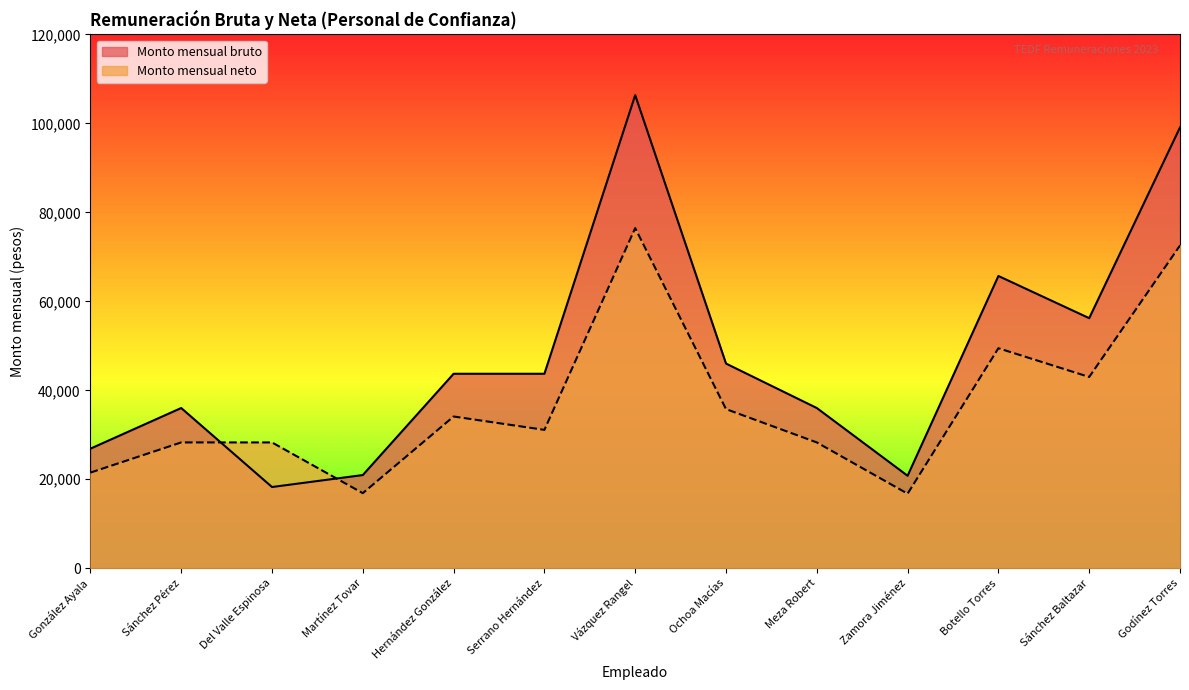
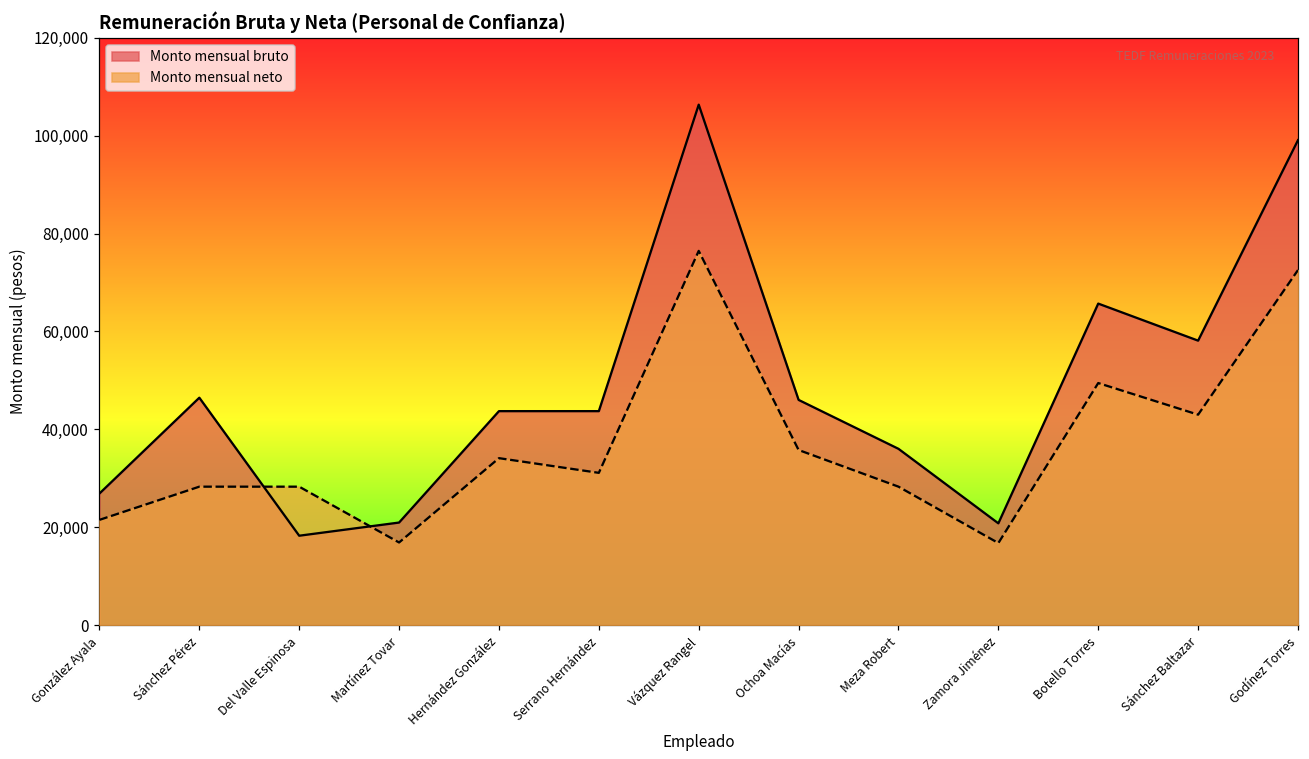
  {
    "Monto mensual bruto": {
      "González Ayala": "27,000",
-     "Sánchez Pérez": "36,000",
+     "Sánchez Pérez": "46,000",
      "Del Valle Espinosa": "18,000",
      "Martínez Tovar": "21,000",
      "Hernández González": "44,000",
      "Serrano Hernández": "44,000",
      "Vázquez Rangel": "106,000",
      "Ochoa Macías": "46,000",
      "Meza Robert": "36,000",
      "Zamora Jiménez": "21,000",
      "Botello Torres": "66,000",
-     "Sánchez Baltazar": "56,000",
+     "Sánchez Baltazar": "58,000",
      "Godínez Torres": "99,000"
    },
    "Monto mensual neto": {
      "González Ayala": "22,000",
      "Sánchez Pérez": "28,000",
      "Del Valle Espinosa": "28,000",
      "Martínez Tovar": "17,000",
      "Hernández González": "34,000",
      "Serrano Hernández": "31,000",
      "Vázquez Rangel": "76,000",
      "Ochoa Macías": "36,000",
      "Meza Robert": "28,000",
      "Zamora Jiménez": "17,000",
      "Botello Torres": "49,000",
      "Sánchez Baltazar": "43,000",
      "Godínez Torres": "73,000"
    }
  }
